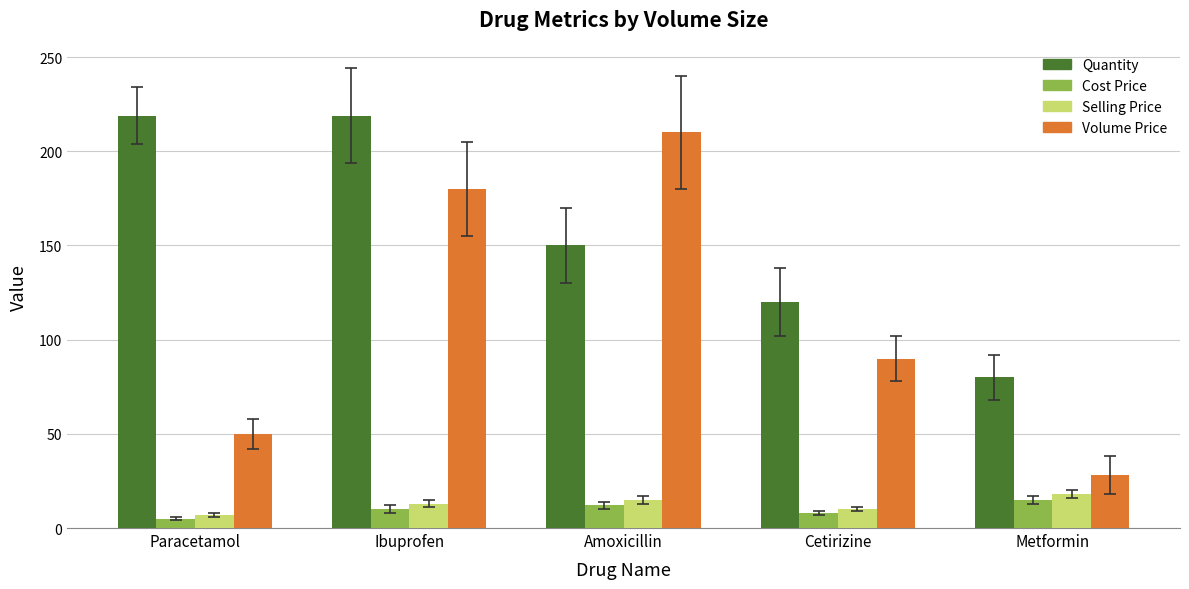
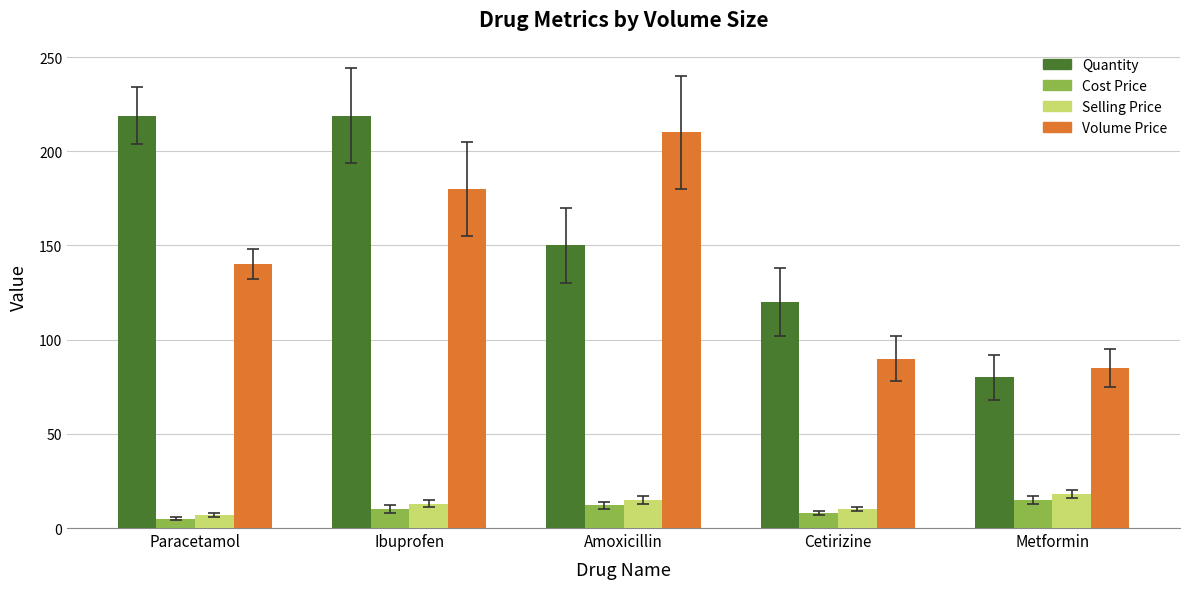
  {
    "Quantity": {
      "Paracetamol": 219,
      "Ibuprofen": 219,
      "Amoxicillin": 150,
      "Cetirizine": 120,
      "Metformin": 80
    },
    "Cost Price": {
      "Paracetamol": 5,
      "Ibuprofen": 10,
      "Amoxicillin": 12,
      "Cetirizine": 8,
      "Metformin": 15
    },
    "Selling Price": {
      "Paracetamol": 7,
      "Ibuprofen": 13,
      "Amoxicillin": 15,
      "Cetirizine": 10,
      "Metformin": 18
    },
    "Volume Price": {
-     "Paracetamol": 50,
+     "Paracetamol": 140,
      "Ibuprofen": 180,
      "Amoxicillin": 210,
      "Cetirizine": 90,
-     "Metformin": 28
+     "Metformin": 85
    }
  }
